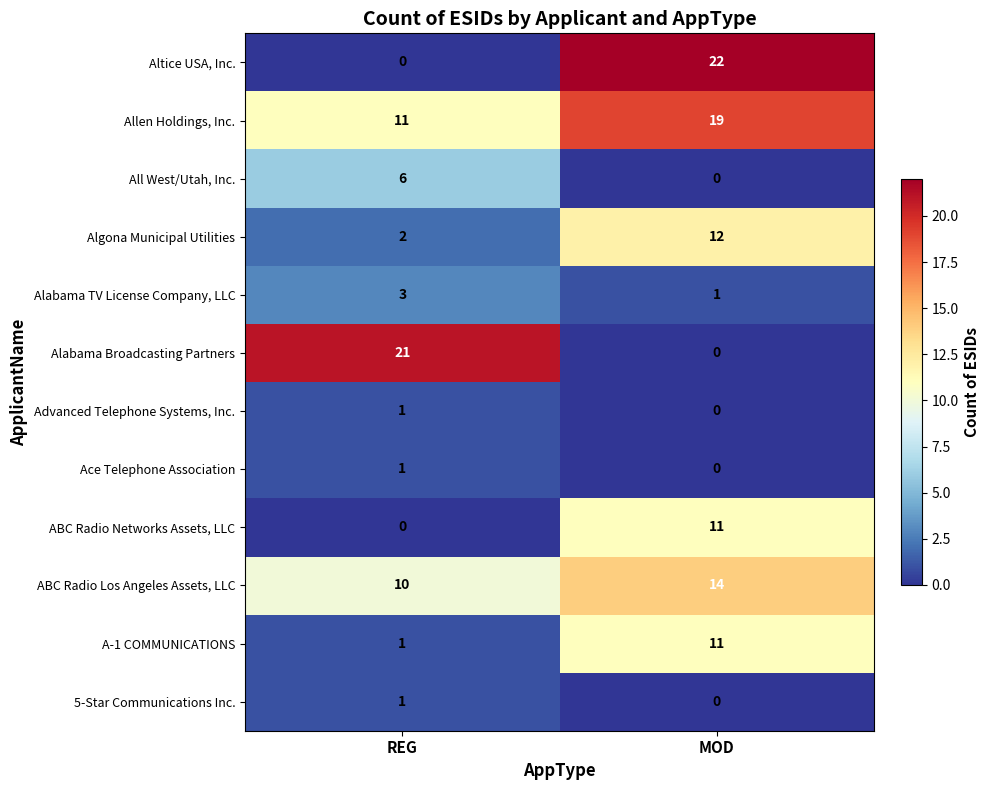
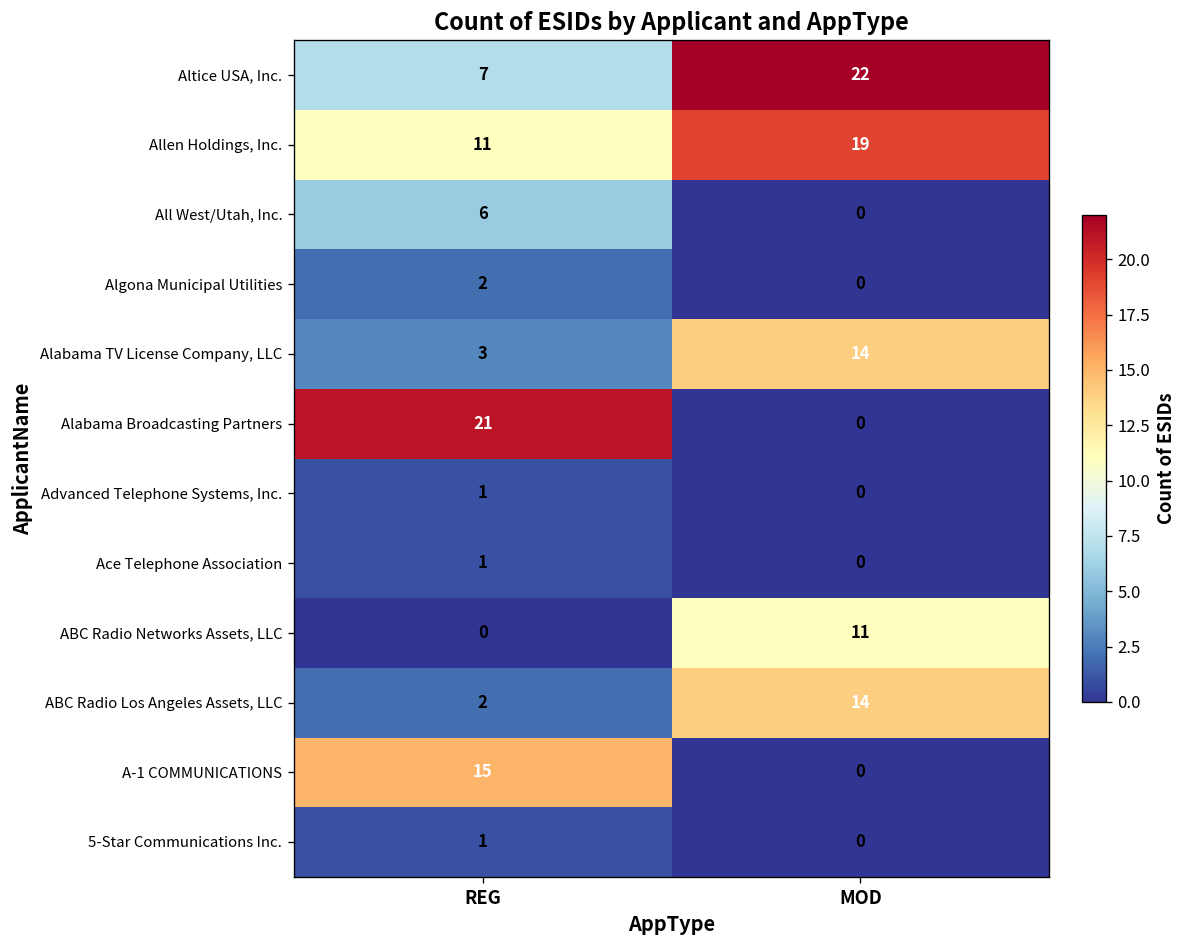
  {
    "Altice USA, Inc.": {
-     "REG": 0,
+     "REG": 7,
      "MOD": 22
    },
    "Allen Holdings, Inc.": {
      "REG": 11,
      "MOD": 19
    },
    "All West/Utah, Inc.": {
      "REG": 6,
      "MOD": 0
    },
    "Algona Municipal Utilities": {
      "REG": 2,
-     "MOD": 12
+     "MOD": 0
    },
    "Alabama TV License Company, LLC": {
      "REG": 3,
-     "MOD": 1
+     "MOD": 14
    },
    "Alabama Broadcasting Partners": {
      "REG": 21,
      "MOD": 0
    },
    "Advanced Telephone Systems, Inc.": {
      "REG": 1,
      "MOD": 0
    },
    "Ace Telephone Association": {
      "REG": 1,
      "MOD": 0
    },
    "ABC Radio Networks Assets, LLC": {
      "REG": 0,
      "MOD": 11
    },
    "ABC Radio Los Angeles Assets, LLC": {
-     "REG": 10,
+     "REG": 2,
      "MOD": 14
    },
    "A-1 COMMUNICATIONS": {
-     "REG": 1,
-     "MOD": 11
+     "REG": 15,
+     "MOD": 0
    },
    "5-Star Communications Inc.": {
      "REG": 1,
      "MOD": 0
    }
  }
